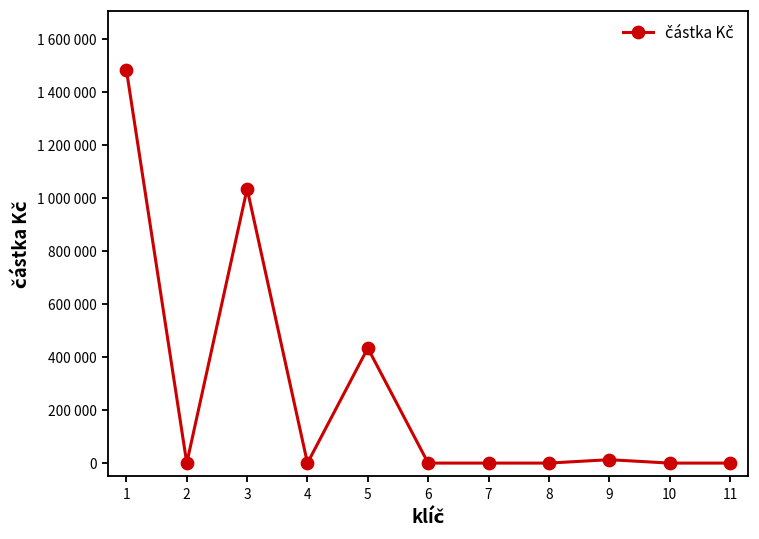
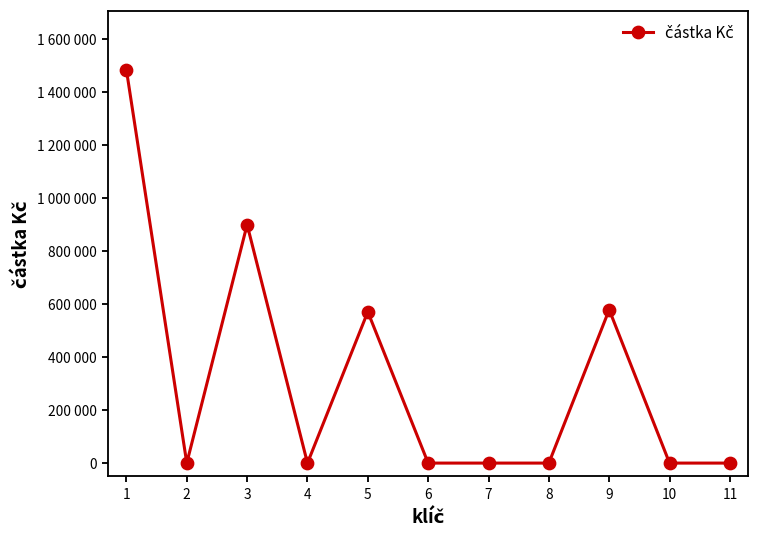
  {
    "1": 1480000,
    "2": 0,
-   "3": 1040000,
+   "3": 900000,
    "4": 0,
-   "5": 430000,
+   "5": 570000,
    "6": 0,
    "7": 0,
    "8": 0,
-   "9": 10000,
+   "9": 580000,
    "10": 0,
    "11": 0
  }
